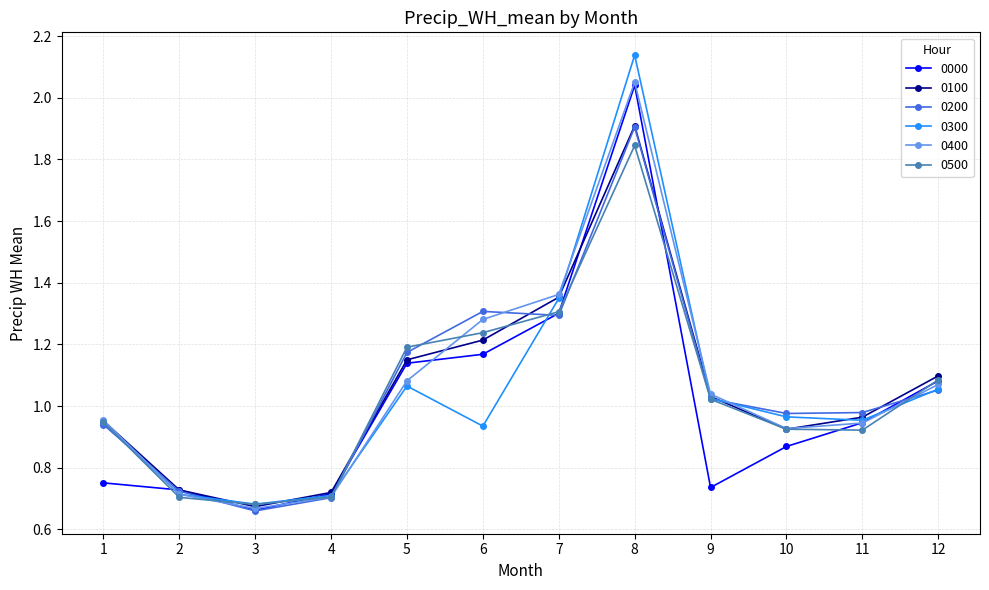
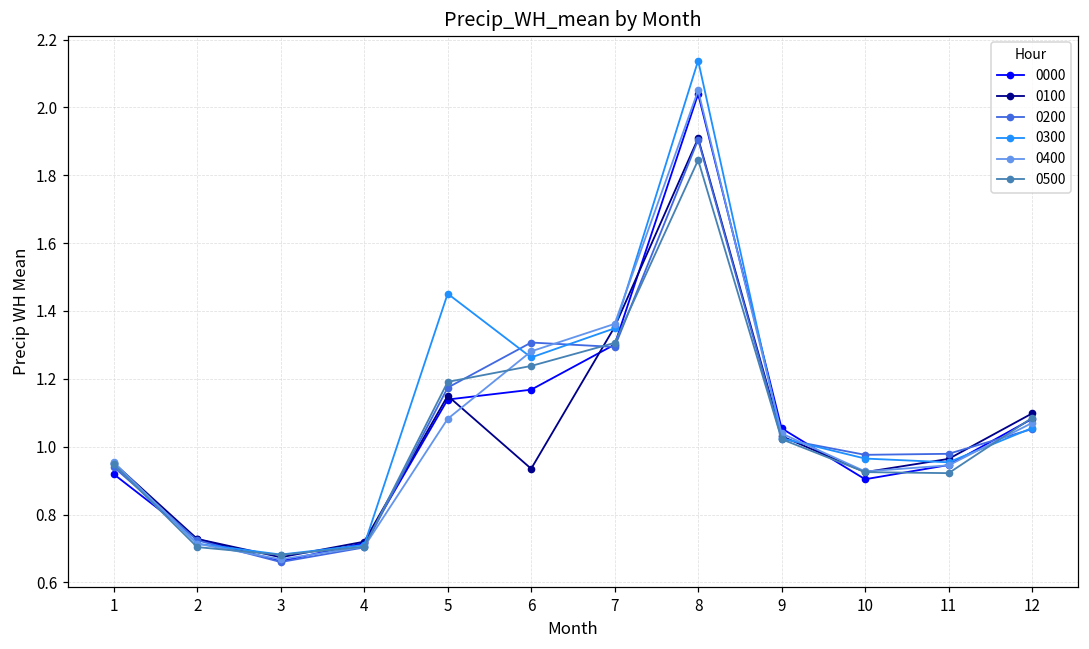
  {
    "0000": {
-     "1": 0.75,
+     "1": 0.92,
      "5": 1.14,
      "6": 1.17,
      "8": 2.04,
-     "9": 0.74,
-     "10": 0.87
+     "9": 1.05,
+     "10": 0.90
    },
    "0100": {
      "5": 1.15,
-     "6": 1.21,
+     "6": 0.94,
      "11": 0.96,
      "12": 1.10
    },
    "0300": {
-     "5": 1.07,
-     "6": 0.94,
+     "5": 1.45,
+     "6": 1.26,
      "8": 2.14,
      "10": 0.97
    }
  }
